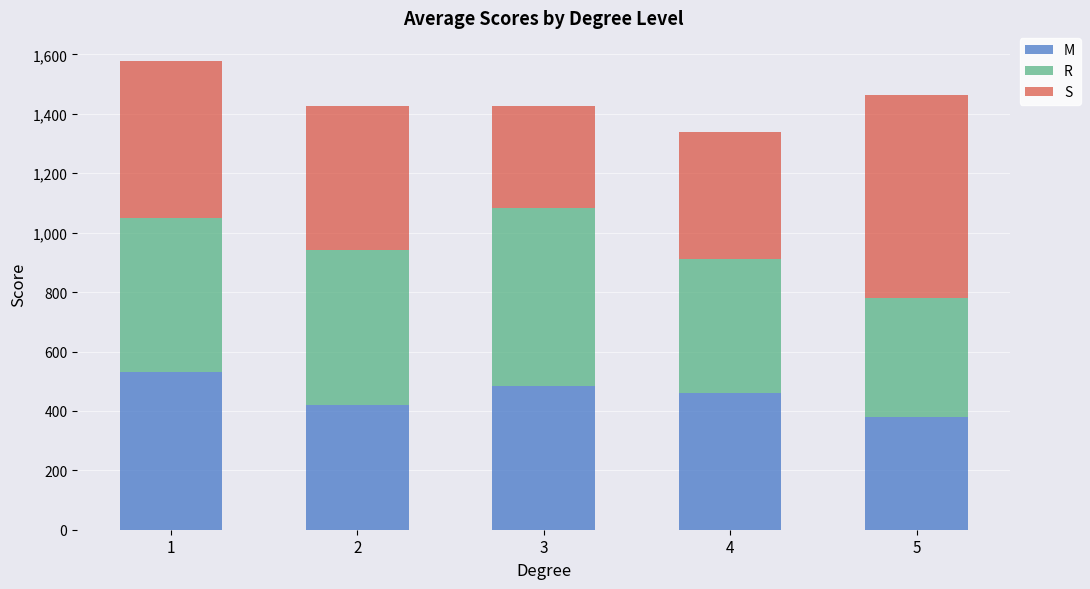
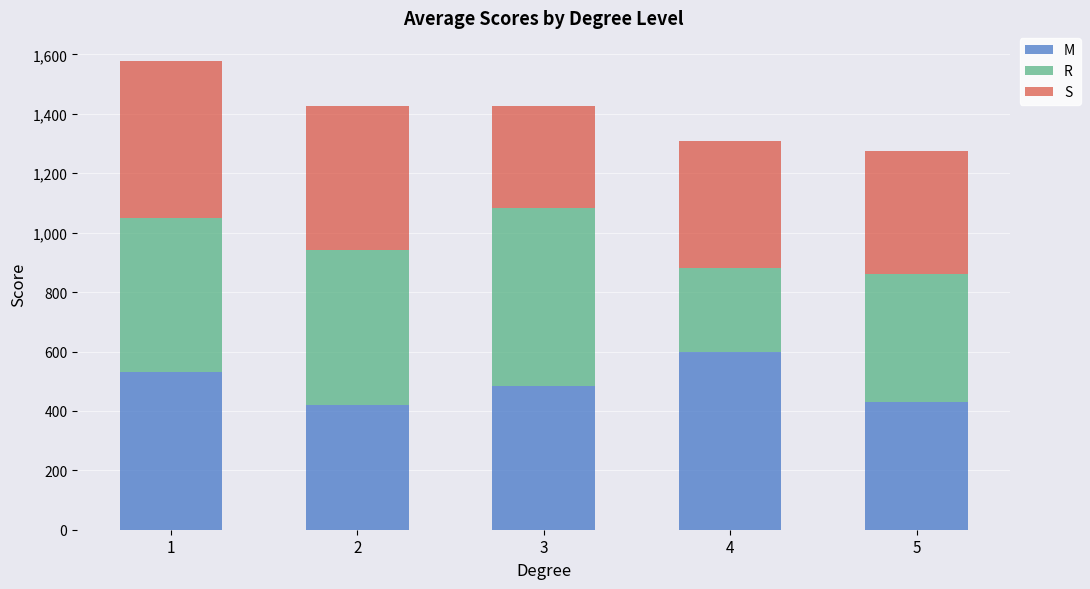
  {
    "M": {
      "1": 530,
      "2": 420,
      "3": 480,
-     "4": 460,
-     "5": 380
+     "4": 600,
+     "5": 430
    },
    "R": {
      "1": 520,
      "2": 520,
      "3": 600,
-     "4": 450,
-     "5": 400
+     "4": 280,
+     "5": 430
    },
    "S": {
      "1": 530,
      "2": 490,
      "3": 340,
      "4": 430,
-     "5": 680
+     "5": 410
    }
  }
